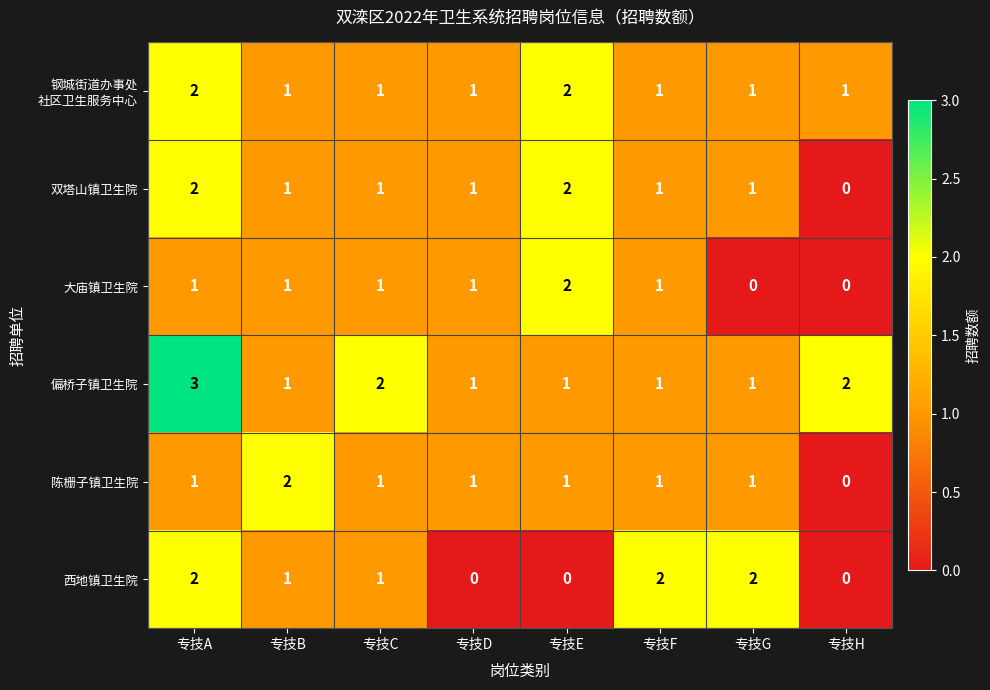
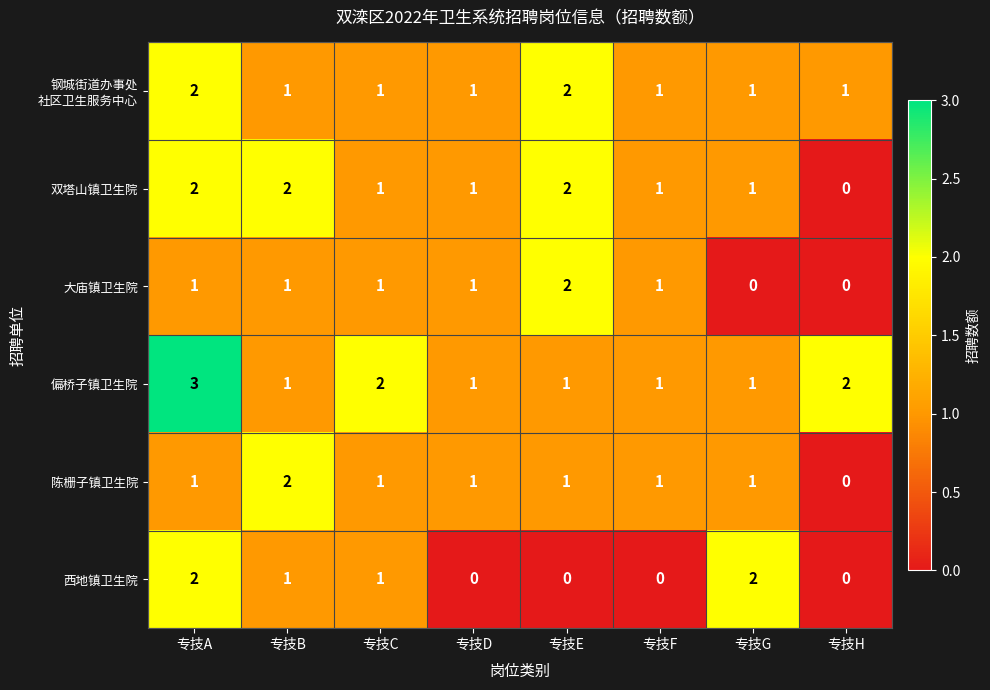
  {
    "钢城街道办事处 社区卫生服务中心": {
      "专技A": 2,
      "专技B": 1,
      "专技C": 1,
      "专技D": 1,
      "专技E": 2,
      "专技F": 1,
      "专技G": 1,
      "专技H": 1
    },
    "双塔山镇卫生院": {
      "专技A": 2,
-     "专技B": 1,
+     "专技B": 2,
      "专技C": 1,
      "专技D": 1,
      "专技E": 2,
      "专技F": 1,
      "专技G": 1,
      "专技H": 0
    },
    "大庙镇卫生院": {
      "专技A": 1,
      "专技B": 1,
      "专技C": 1,
      "专技D": 1,
      "专技E": 2,
      "专技F": 1,
      "专技G": 0,
      "专技H": 0
    },
    "偏桥子镇卫生院": {
      "专技A": 3,
      "专技B": 1,
      "专技C": 2,
      "专技D": 1,
      "专技E": 1,
      "专技F": 1,
      "专技G": 1,
      "专技H": 2
    },
    "陈栅子镇卫生院": {
      "专技A": 1,
      "专技B": 2,
      "专技C": 1,
      "专技D": 1,
      "专技E": 1,
      "专技F": 1,
      "专技G": 1,
      "专技H": 0
    },
    "西地镇卫生院": {
      "专技A": 2,
      "专技B": 1,
      "专技C": 1,
      "专技D": 0,
      "专技E": 0,
-     "专技F": 2,
+     "专技F": 0,
      "专技G": 2,
      "专技H": 0
    }
  }
